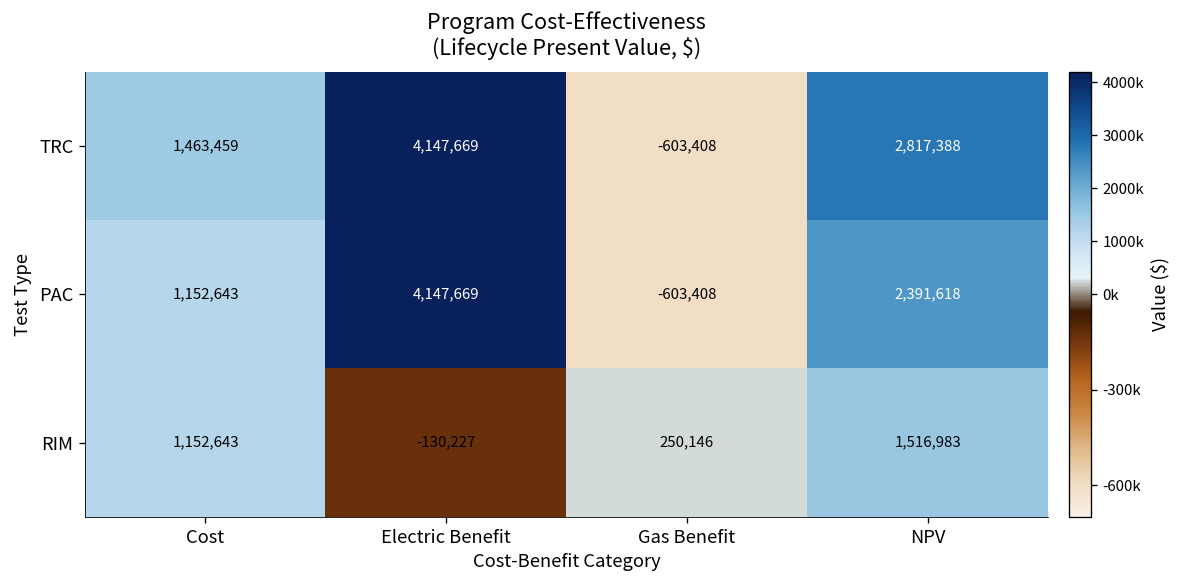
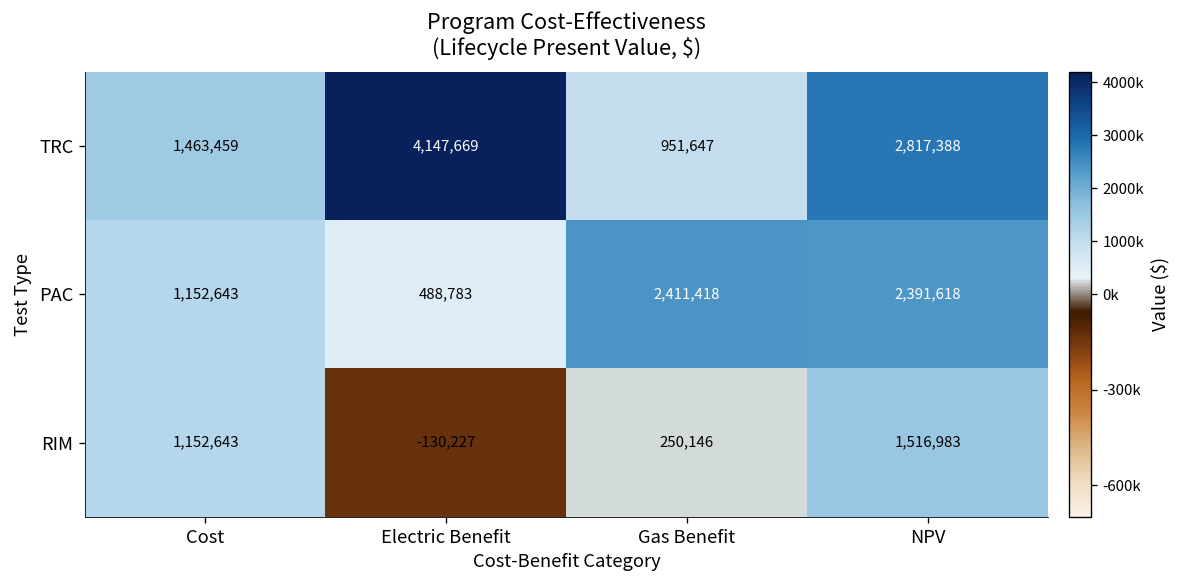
  {
    "TRC": {
      "Cost": "1,463,459",
      "Electric Benefit": "4,147,669",
-     "Gas Benefit": "-603,408",
+     "Gas Benefit": "951,647",
      "NPV": "2,817,388"
    },
    "PAC": {
      "Cost": "1,152,643",
-     "Electric Benefit": "4,147,669",
-     "Gas Benefit": "-603,408",
+     "Electric Benefit": "488,783",
+     "Gas Benefit": "2,411,418",
      "NPV": "2,391,618"
    },
    "RIM": {
      "Cost": "1,152,643",
      "Electric Benefit": "-130,227",
      "Gas Benefit": "250,146",
      "NPV": "1,516,983"
    }
  }
